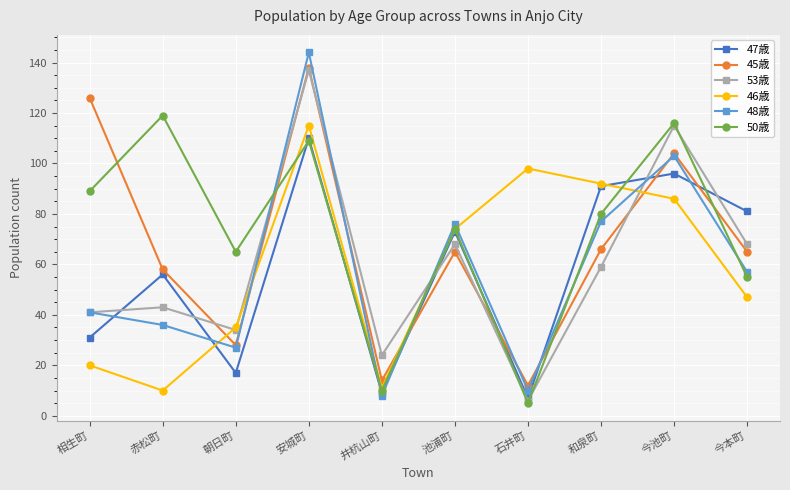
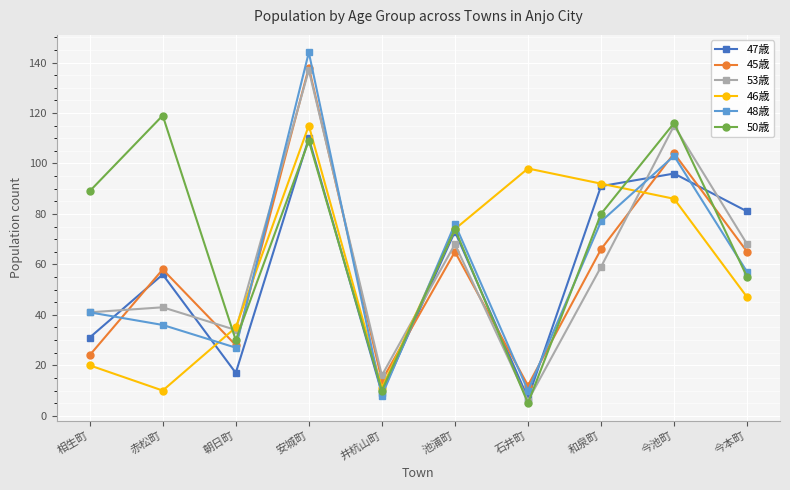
  {
    "45歳": {
-     "相生町": 126,
+     "相生町": 24,
      "赤松町": 58,
      "朝日町": 28,
      "井杭山町": 14,
      "池浦町": 65,
      "石井町": 12,
      "和泉町": 66,
      "今本町": 65
    },
    "53歳": {
      "赤松町": 43,
-     "井杭山町": 24,
+     "井杭山町": 16,
      "池浦町": 68,
      "和泉町": 59,
      "今本町": 68
    },
    "46歳": {
      "相生町": 20,
      "赤松町": 10,
      "安城町": 115,
      "井杭山町": 11,
      "石井町": 98,
      "和泉町": 92,
      "今池町": 86,
      "今本町": 47
    },
    "50歳": {
      "相生町": 89,
      "赤松町": 119,
-     "朝日町": 65,
+     "朝日町": 30,
      "和泉町": 80,
      "今本町": 55
    }
  }
